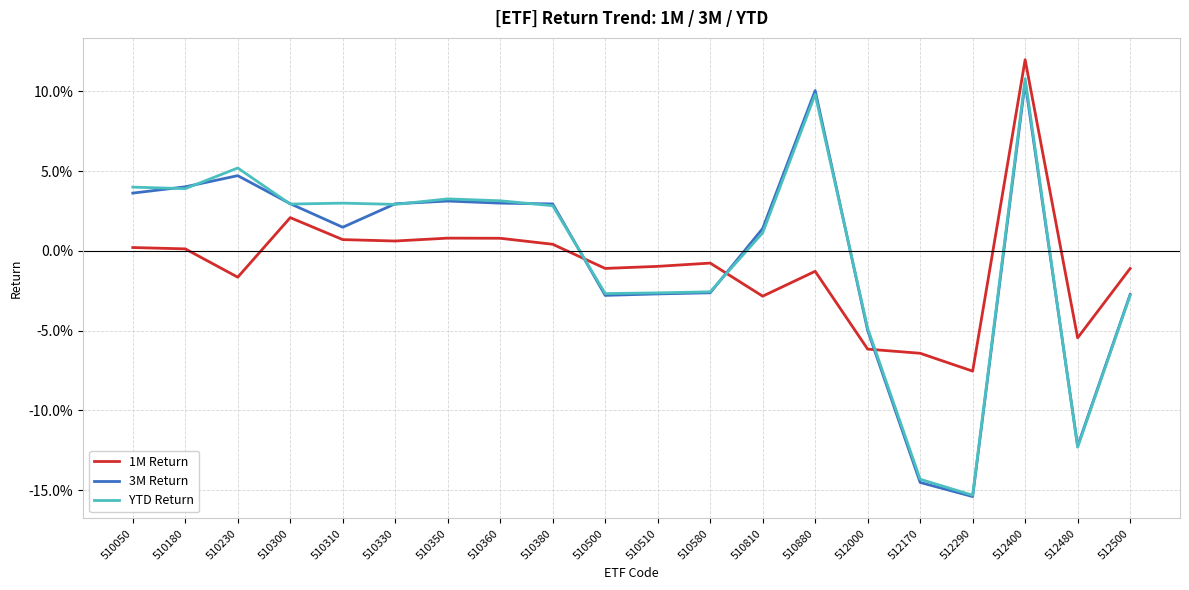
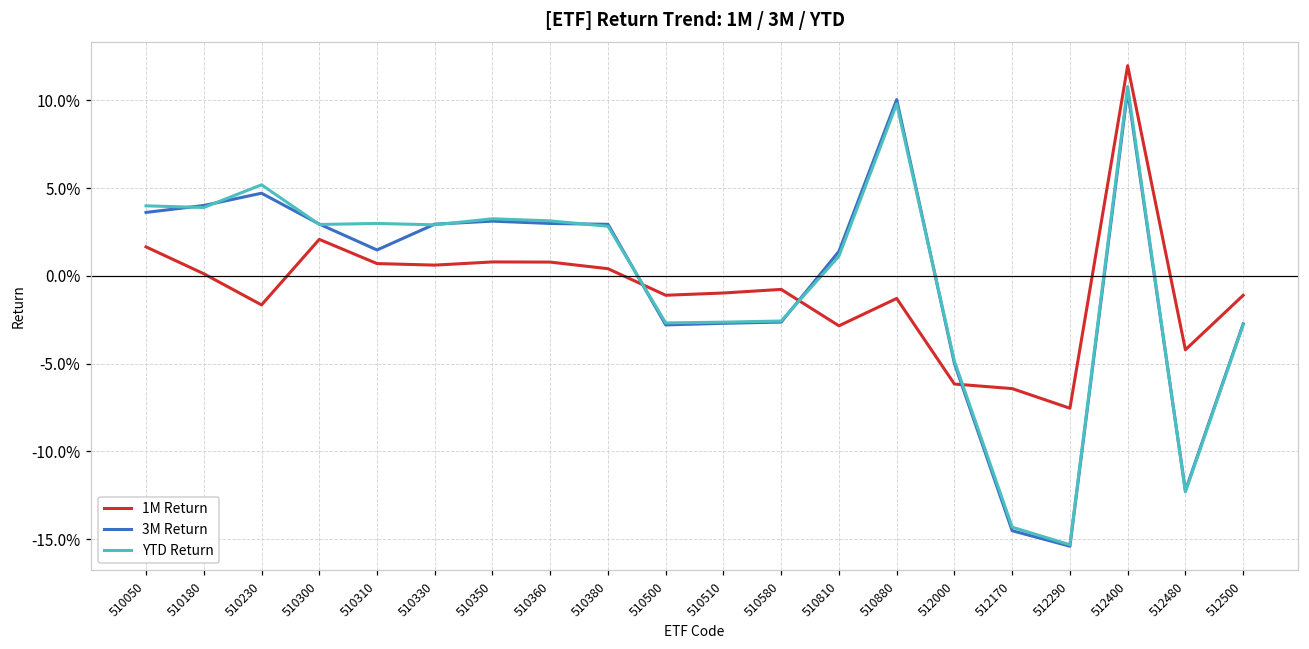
  {
    "1M Return": {
-     "510050": "0.2%",
+     "510050": "1.7%",
      "510180": "0.1%",
      "510230": "-1.7%",
      "510300": "2.1%",
      "510310": "0.7%",
      "510330": "0.6%",
      "510350": "0.8%",
      "510360": "0.8%",
      "510380": "0.4%",
      "510500": "-1.1%",
      "510510": "-1.0%",
      "510580": "-0.8%",
      "510810": "-2.8%",
      "510880": "-1.3%",
      "512000": "-6.2%",
      "512170": "-6.4%",
      "512290": "-7.5%",
      "512400": "12.0%",
-     "512480": "-5.5%",
+     "512480": "-4.2%",
      "512500": "-1.1%"
    },
    "3M Return": {
      "510050": "3.6%",
      "510230": "4.7%",
      "510310": "1.5%",
      "510810": "1.4%",
      "510880": "10.0%",
      "512170": "-14.5%",
      "512400": "10.6%"
    },
    "YTD Return": {
      "510050": "4.0%",
      "510230": "5.2%",
      "510310": "3.0%",
      "510810": "1.1%",
      "510880": "9.8%",
      "512170": "-14.3%",
      "512400": "10.8%"
    }
  }
